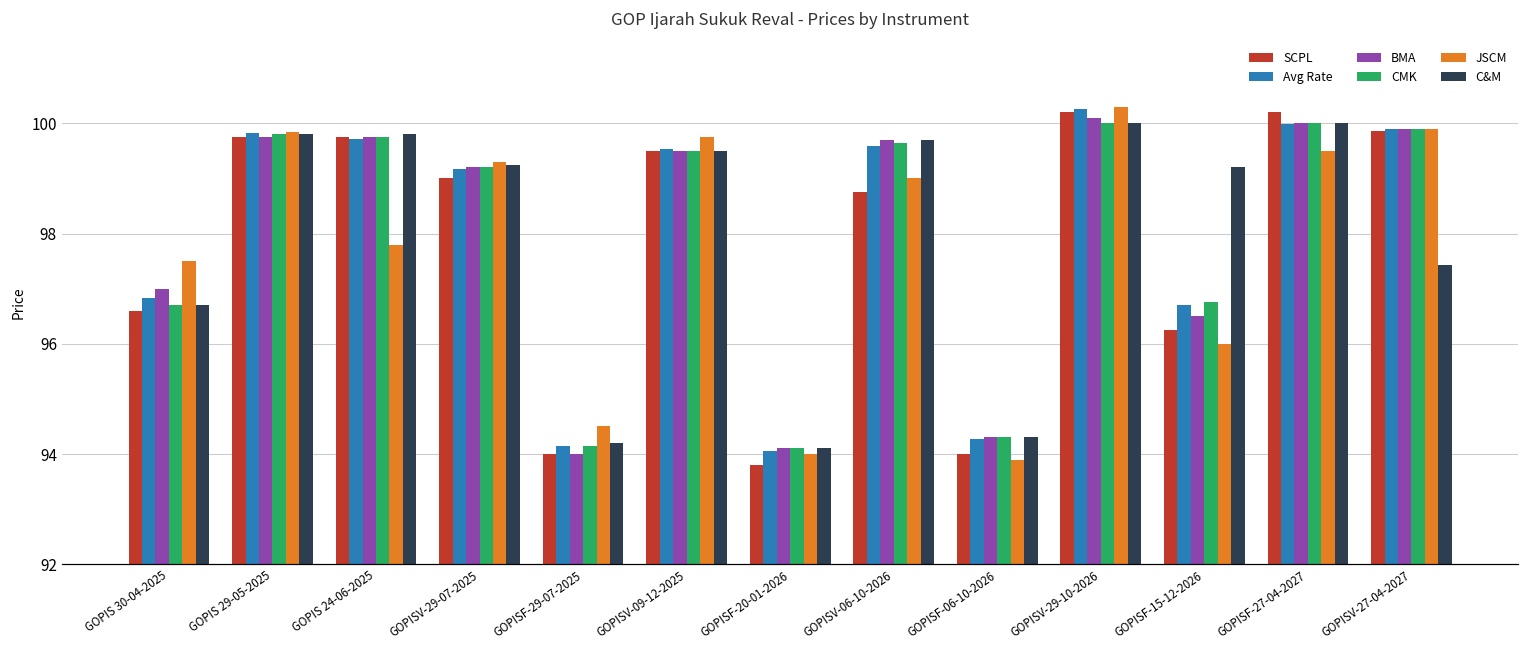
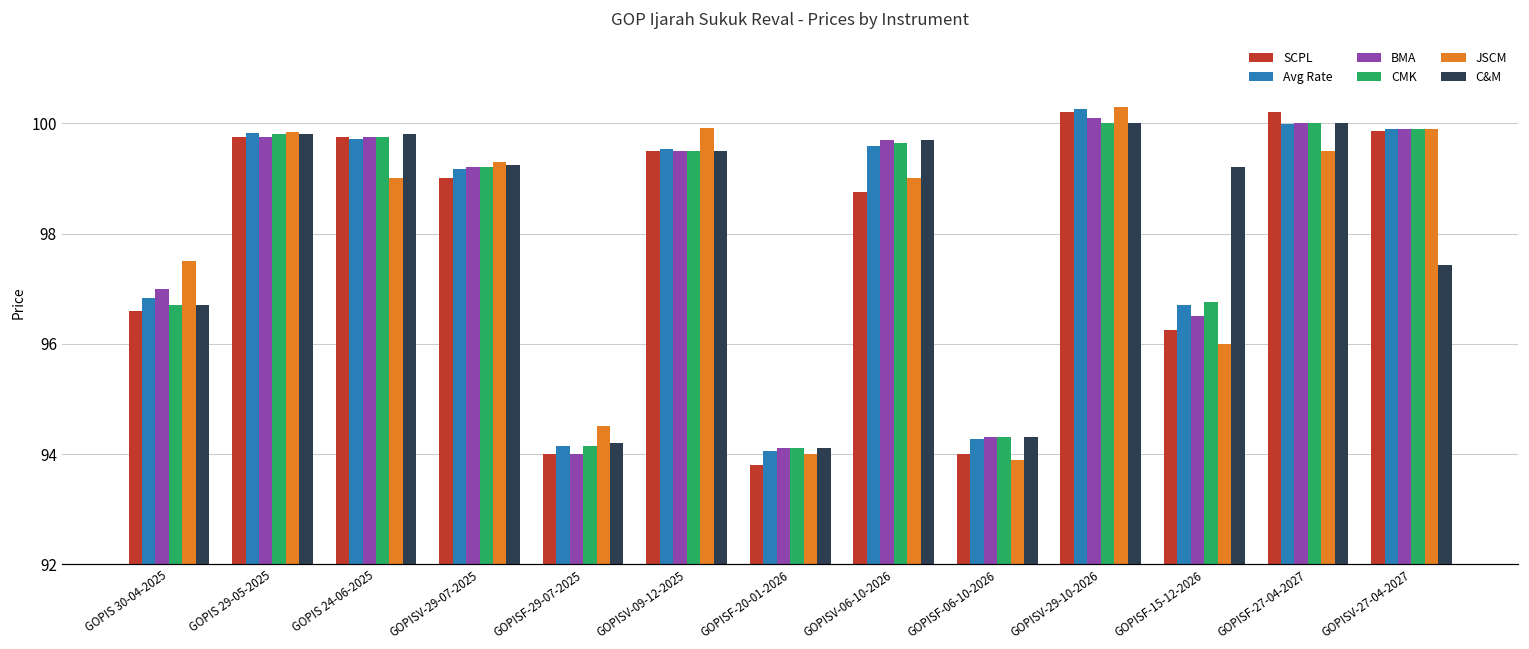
  {
    "SCPL": {
      "GOPIS 30-04-2025": 96.6,
      "GOPIS 29-05-2025": 99.8,
      "GOPIS 24-06-2025": 99.8,
      "GOPISV-29-07-2025": 99.0,
      "GOPISF-29-07-2025": 94.0,
      "GOPISV-09-12-2025": 99.5,
      "GOPISF-20-01-2026": 93.8,
      "GOPISV-06-10-2026": 98.8,
      "GOPISF-06-10-2026": 94.0,
      "GOPISV-29-10-2026": 100.2,
      "GOPISF-15-12-2026": 96.3,
      "GOPISF-27-04-2027": 100.2,
      "GOPISV-27-04-2027": 99.9
    },
    "Avg Rate": {
      "GOPIS 30-04-2025": 96.8,
      "GOPIS 29-05-2025": 99.8,
      "GOPIS 24-06-2025": 99.7,
      "GOPISV-29-07-2025": 99.2,
      "GOPISF-29-07-2025": 94.1,
      "GOPISV-09-12-2025": 99.5,
      "GOPISF-20-01-2026": 94.1,
      "GOPISV-06-10-2026": 99.6,
      "GOPISF-06-10-2026": 94.3,
      "GOPISV-29-10-2026": 100.3,
      "GOPISF-15-12-2026": 96.7,
      "GOPISF-27-04-2027": 100.0,
      "GOPISV-27-04-2027": 99.9
    },
    "BMA": {
      "GOPIS 30-04-2025": 97.0,
      "GOPIS 29-05-2025": 99.8,
      "GOPIS 24-06-2025": 99.8,
      "GOPISV-29-07-2025": 99.2,
      "GOPISF-29-07-2025": 94.0,
      "GOPISV-09-12-2025": 99.5,
      "GOPISF-20-01-2026": 94.1,
      "GOPISV-06-10-2026": 99.7,
      "GOPISF-06-10-2026": 94.3,
      "GOPISV-29-10-2026": 100.1,
      "GOPISF-15-12-2026": 96.5,
      "GOPISF-27-04-2027": 100.0,
      "GOPISV-27-04-2027": 99.9
    },
    "CMK": {
      "GOPIS 30-04-2025": 96.7,
      "GOPIS 29-05-2025": 99.8,
      "GOPIS 24-06-2025": 99.8,
      "GOPISV-29-07-2025": 99.2,
      "GOPISF-29-07-2025": 94.2,
      "GOPISV-09-12-2025": 99.5,
      "GOPISF-20-01-2026": 94.1,
      "GOPISV-06-10-2026": 99.7,
      "GOPISF-06-10-2026": 94.3,
      "GOPISV-29-10-2026": 100.0,
      "GOPISF-15-12-2026": 96.8,
      "GOPISF-27-04-2027": 100.0,
      "GOPISV-27-04-2027": 99.9
    },
    "JSCM": {
      "GOPIS 30-04-2025": 97.5,
      "GOPIS 29-05-2025": 99.9,
-     "GOPIS 24-06-2025": 97.8,
+     "GOPIS 24-06-2025": 99.0,
      "GOPISV-29-07-2025": 99.3,
      "GOPISF-29-07-2025": 94.5,
-     "GOPISV-09-12-2025": 99.8,
+     "GOPISV-09-12-2025": 99.9,
      "GOPISF-20-01-2026": 94.0,
      "GOPISV-06-10-2026": 99.0,
      "GOPISF-06-10-2026": 93.9,
      "GOPISV-29-10-2026": 100.3,
      "GOPISF-15-12-2026": 96.0,
      "GOPISF-27-04-2027": 99.5,
      "GOPISV-27-04-2027": 99.9
    },
    "C&M": {
      "GOPIS 30-04-2025": 96.7,
      "GOPIS 29-05-2025": 99.8,
      "GOPIS 24-06-2025": 99.8,
      "GOPISV-29-07-2025": 99.3,
      "GOPISF-29-07-2025": 94.2,
      "GOPISV-09-12-2025": 99.5,
      "GOPISF-20-01-2026": 94.1,
      "GOPISV-06-10-2026": 99.7,
      "GOPISF-06-10-2026": 94.3,
      "GOPISV-29-10-2026": 100.0,
      "GOPISF-15-12-2026": 99.2,
      "GOPISF-27-04-2027": 100.0,
      "GOPISV-27-04-2027": 97.4
    }
  }
